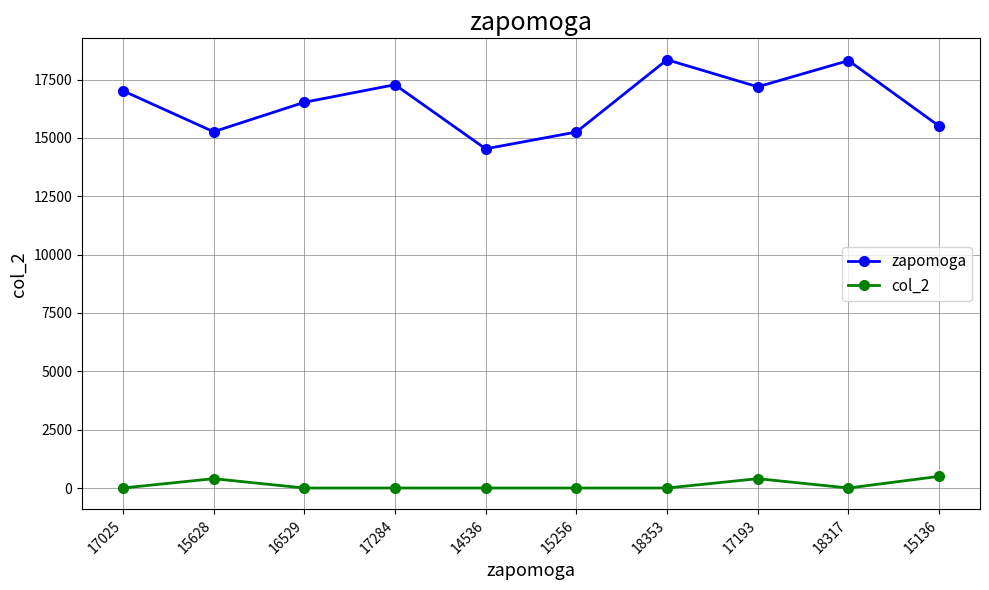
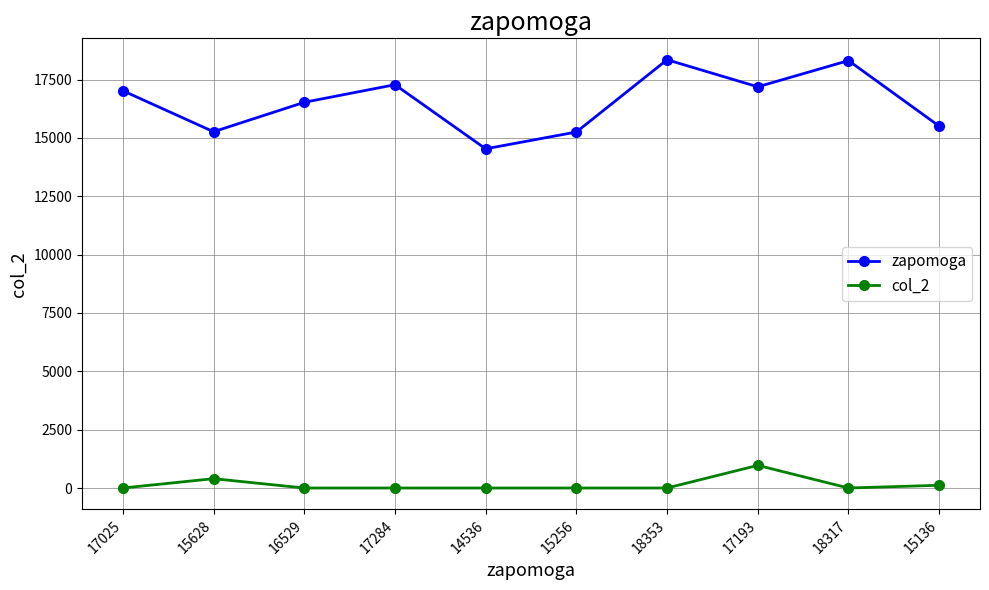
  {
    "zapomoga": {
      "17025": 17000,
      "15628": 15300,
      "16529": 16500,
      "17284": 17300,
      "14536": 14500,
      "15256": 15300,
      "18353": 18400,
      "17193": 17200,
      "18317": 18300,
      "15136": 15500
    },
    "col_2": {
      "17025": 0,
      "15628": 400,
      "16529": 0,
      "17284": 0,
      "14536": 0,
      "15256": 0,
      "18353": 0,
-     "17193": 400,
+     "17193": 1000,
      "18317": 0,
-     "15136": 500
+     "15136": 100
    }
  }
